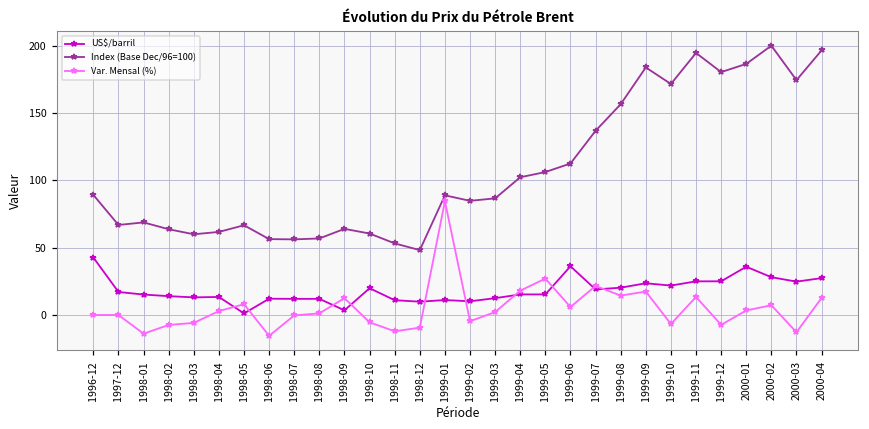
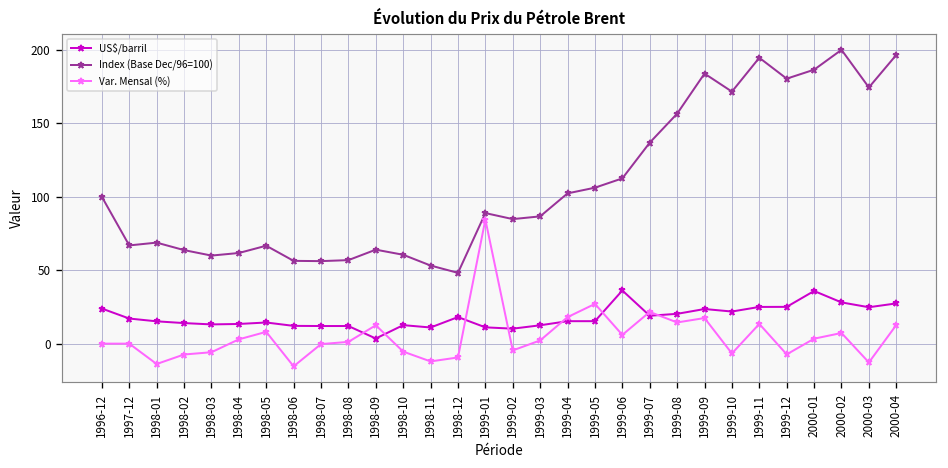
  {
    "US$/barril": {
-     "1996-12": 43,
+     "1996-12": 24,
      "1997-12": 17,
      "1998-01": 15,
      "1998-02": 14,
      "1998-03": 13,
      "1998-04": 13,
-     "1998-05": 1,
+     "1998-05": 14,
      "1998-06": 12,
      "1998-07": 12,
      "1998-08": 12,
      "1998-09": 4,
-     "1998-10": 20,
+     "1998-10": 13,
      "1998-11": 11,
-     "1998-12": 10,
+     "1998-12": 18,
      "1999-01": 11,
      "1999-02": 10,
      "1999-03": 13,
      "1999-04": 15,
      "1999-05": 15,
      "1999-06": 36,
      "1999-07": 19,
      "1999-08": 20,
      "1999-09": 24,
      "1999-10": 22,
      "1999-11": 25,
      "1999-12": 25,
      "2000-01": 36,
      "2000-02": 28,
      "2000-03": 25,
      "2000-04": 27
    },
    "Index (Base Dec/96=100)": {
-     "1996-12": 89,
+     "1996-12": 100,
      "1997-12": 67,
      "1998-01": 69,
      "1998-02": 64,
      "1998-03": 60,
      "1998-04": 62,
      "1998-05": 67,
      "1998-06": 56,
      "1998-07": 56,
      "1998-08": 57,
      "1998-09": 64,
      "1998-10": 61,
      "1998-11": 53,
      "1998-12": 48,
      "1999-01": 89,
      "1999-02": 85,
      "1999-03": 87,
      "1999-04": 102,
      "1999-05": 106,
      "1999-06": 113,
      "1999-07": 137,
      "1999-08": 157,
      "1999-09": 184,
      "1999-10": 172,
      "1999-11": 195,
      "1999-12": 180,
      "2000-01": 187,
      "2000-02": 200,
      "2000-03": 175,
      "2000-04": 197
    },
    "Var. Mensal (%)": {
      "1996-12": 0,
      "1997-12": 0,
      "1998-01": -14,
      "1998-02": -7,
      "1998-03": -6,
      "1998-04": 3,
      "1998-05": 8,
      "1998-06": -15,
      "1998-07": 0,
      "1998-08": 1,
      "1998-09": 13,
      "1998-10": -5,
      "1998-11": -12,
      "1998-12": -9,
      "1999-01": 84,
      "1999-02": -5,
      "1999-03": 2,
      "1999-04": 18,
      "1999-05": 27,
      "1999-06": 6,
      "1999-07": 22,
      "1999-08": 14,
      "1999-09": 17,
      "1999-10": -7,
      "1999-11": 13,
      "1999-12": -7,
      "2000-01": 3,
      "2000-02": 7,
      "2000-03": -13,
      "2000-04": 13
    }
  }
